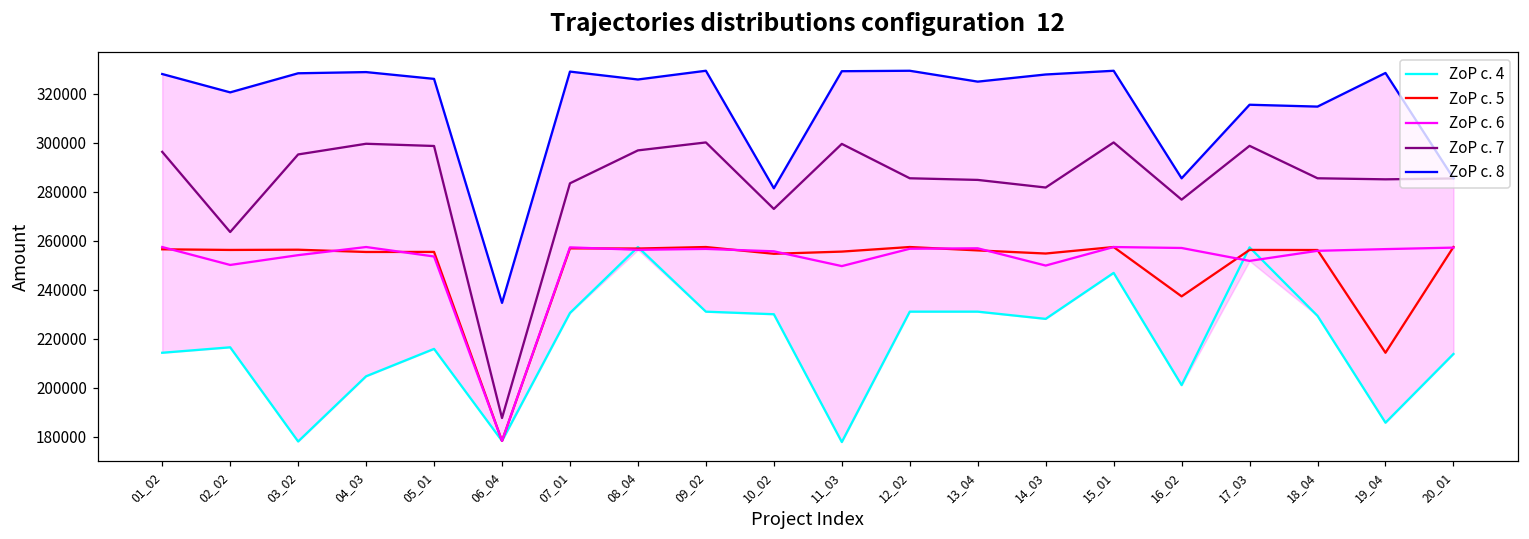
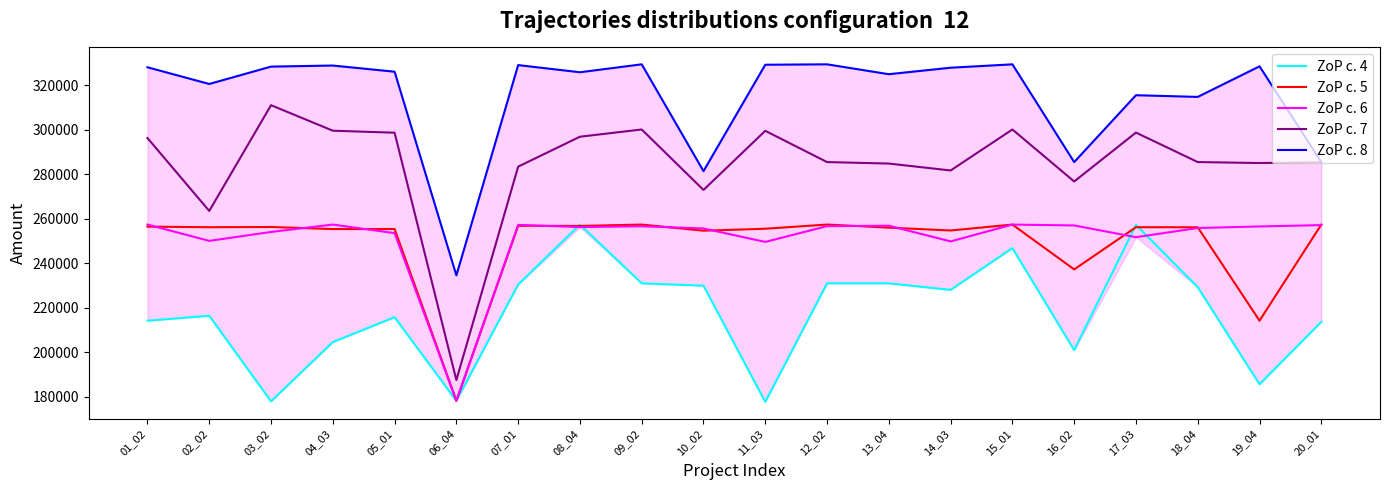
  {
    "ZoP c. 4": {
      "01_02": 214000,
      "02_02": 216000,
      "03_02": 178000,
      "04_03": 205000,
      "05_01": 216000,
      "07_01": 230000,
      "09_02": 231000,
      "10_02": 230000,
      "11_03": 178000,
      "12_02": 231000,
      "13_04": 231000,
      "14_03": 228000,
      "15_01": 247000,
      "16_02": 201000,
      "18_04": 229000,
      "19_04": 186000,
      "20_01": 214000
    },
    "ZoP c. 5": {
      "02_02": 256000,
      "03_02": 256000,
      "04_03": 255000,
      "05_01": 255000,
      "11_03": 256000,
      "14_03": 255000,
      "16_02": 237000,
      "19_04": 214000
    },
    "ZoP c. 6": {
      "02_02": 250000,
      "03_02": 254000,
      "04_03": 257000,
      "05_01": 254000,
      "11_03": 250000,
      "14_03": 250000,
      "16_02": 257000,
      "17_03": 252000,
      "19_04": 257000
    },
    "ZoP c. 7": {
      "01_02": 296000,
      "02_02": 264000,
-     "03_02": 295000,
+     "03_02": 311000,
      "04_03": 300000,
      "05_01": 299000,
      "06_04": 188000,
      "07_01": 283000,
      "08_04": 297000,
      "09_02": 300000,
      "10_02": 273000,
      "11_03": 300000,
      "12_02": 285000,
      "13_04": 285000,
      "14_03": 282000,
      "15_01": 300000,
      "16_02": 277000,
      "17_03": 299000,
      "18_04": 285000,
      "19_04": 285000
    },
    "ZoP c. 8": {
      "01_02": 328000,
      "02_02": 321000,
      "03_02": 328000,
      "04_03": 329000,
      "05_01": 326000,
      "06_04": 235000,
      "07_01": 329000,
      "08_04": 326000,
      "09_02": 329000,
      "10_02": 281000,
      "11_03": 329000,
      "12_02": 329000,
      "13_04": 325000,
      "14_03": 328000,
      "15_01": 329000,
      "16_02": 285000,
      "17_03": 316000,
      "18_04": 315000,
      "19_04": 328000
    }
  }
